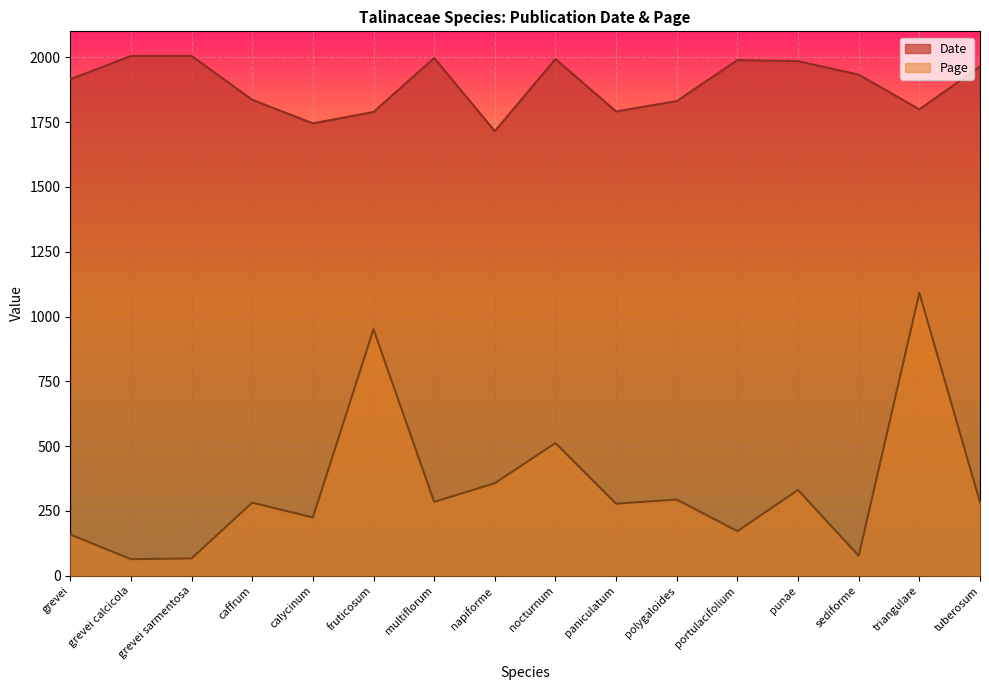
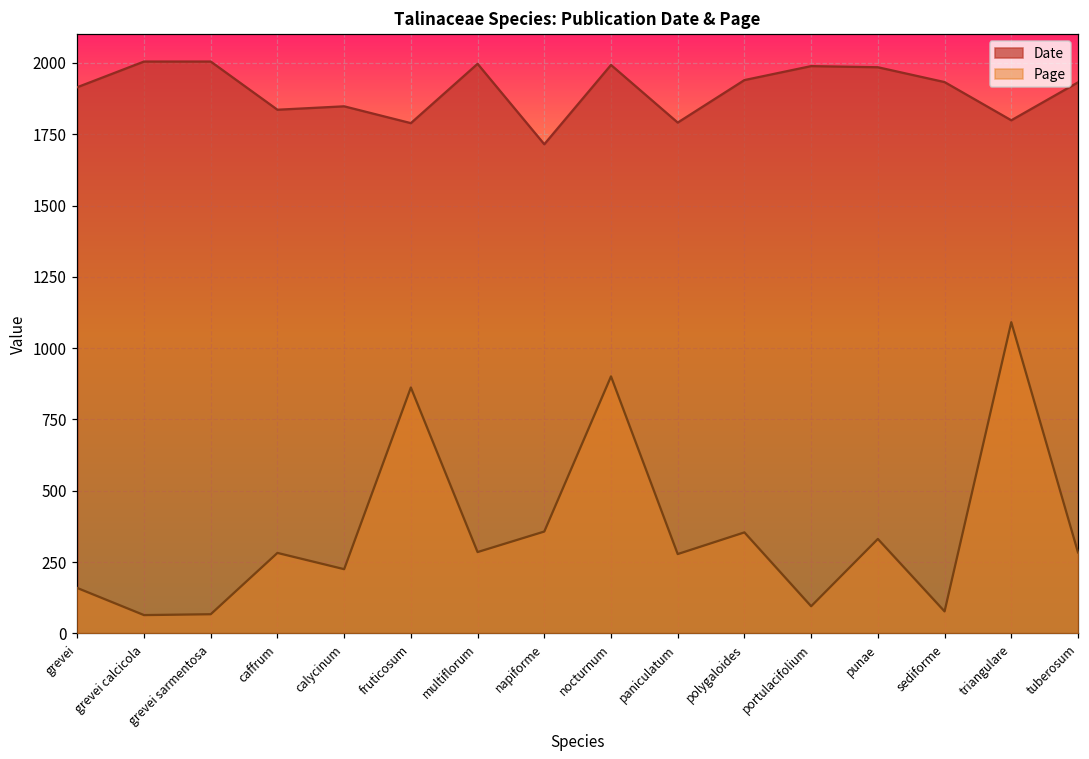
  {
    "Date": {
      "grevei": 1920,
      "grevei calcicola": 2010,
      "grevei sarmentosa": 2010,
      "caffrum": 1840,
-     "calycinum": 1750,
+     "calycinum": 1850,
      "fruticosum": 1790,
      "multiflorum": 2000,
      "napiforme": 1720,
      "nocturnum": 1990,
      "paniculatum": 1790,
-     "polygaloides": 1830,
+     "polygaloides": 1940,
      "portulacifolium": 1990,
      "punae": 1990,
      "sediforme": 1930,
      "triangulare": 1800,
-     "tuberosum": 1960
+     "tuberosum": 1930
    },
    "Page": {
      "grevei": 160,
      "grevei calcicola": 60,
      "grevei sarmentosa": 70,
      "caffrum": 280,
      "calycinum": 230,
-     "fruticosum": 950,
+     "fruticosum": 860,
      "multiflorum": 290,
      "napiforme": 360,
-     "nocturnum": 510,
+     "nocturnum": 900,
      "paniculatum": 280,
-     "polygaloides": 290,
-     "portulacifolium": 170,
+     "polygaloides": 350,
+     "portulacifolium": 100,
      "punae": 330,
      "sediforme": 80,
      "triangulare": 1090,
      "tuberosum": 280
    }
  }
